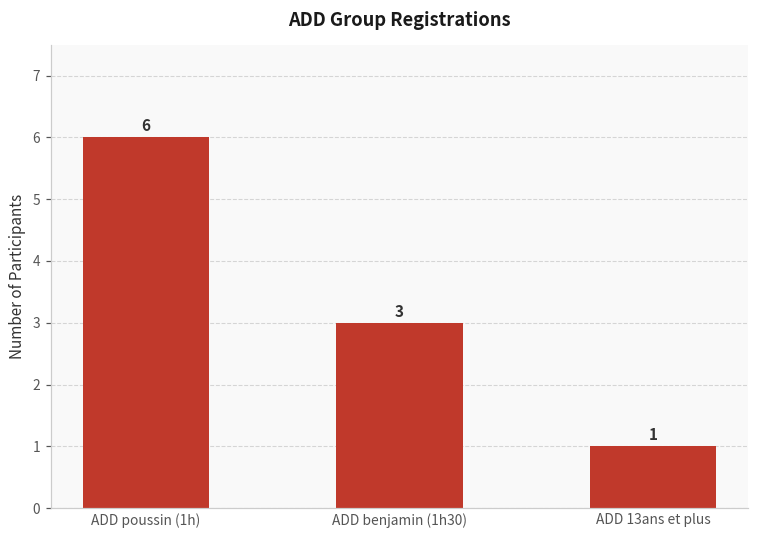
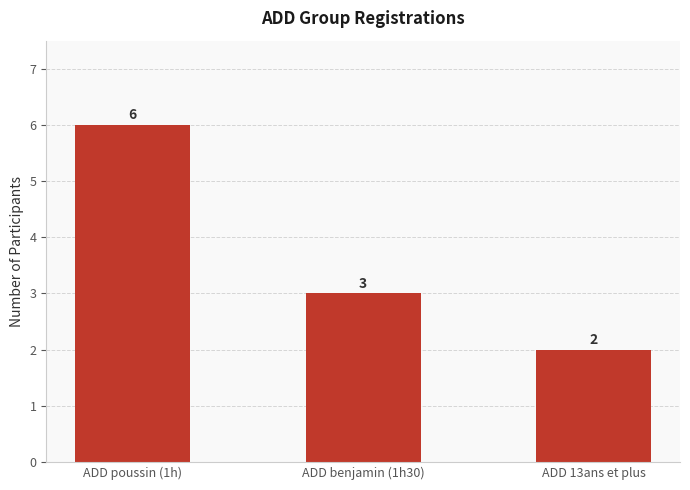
  {
    "ADD poussin (1h)": 6,
    "ADD benjamin (1h30)": 3,
-   "ADD 13ans et plus": 1
+   "ADD 13ans et plus": 2
  }
